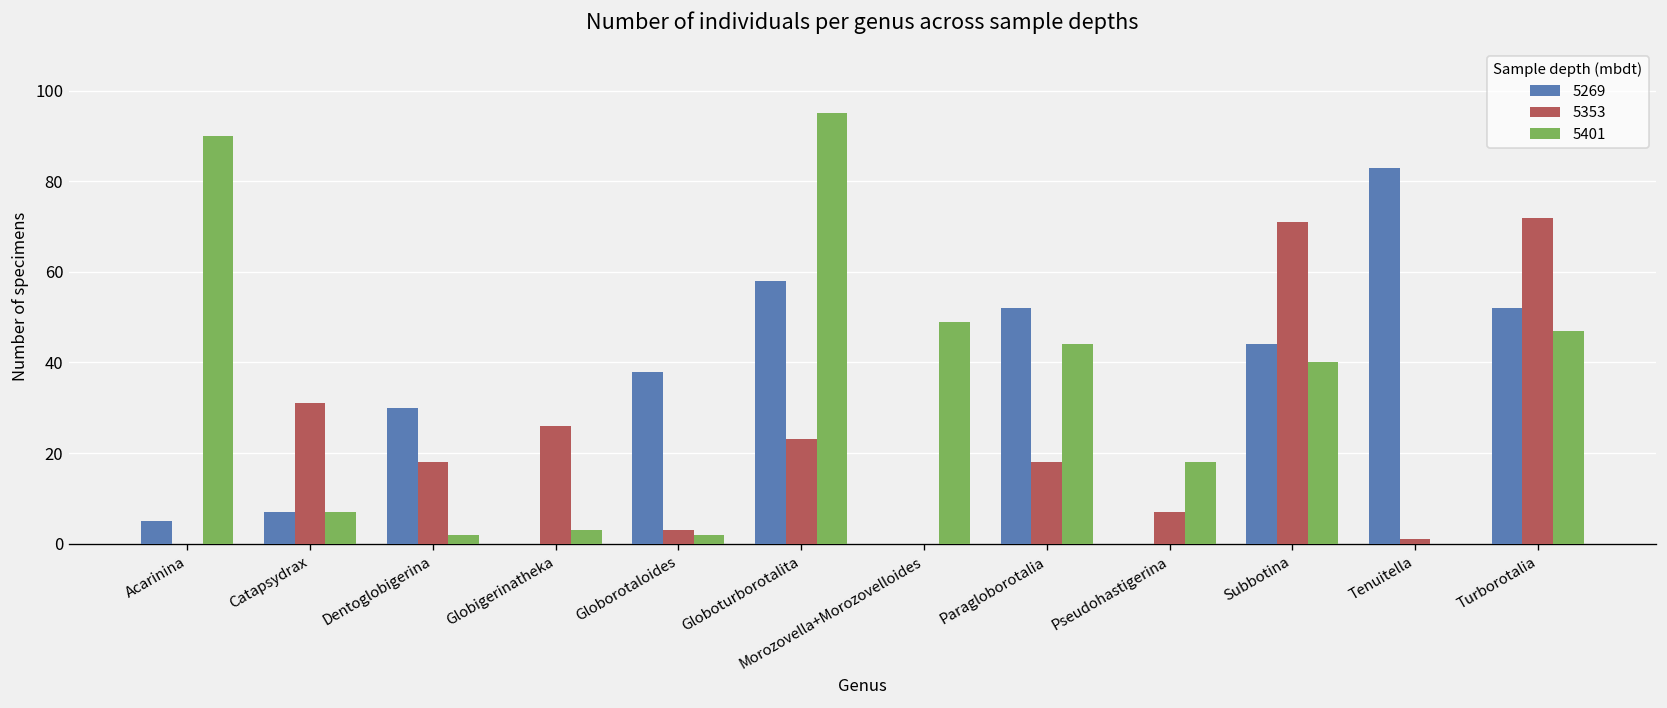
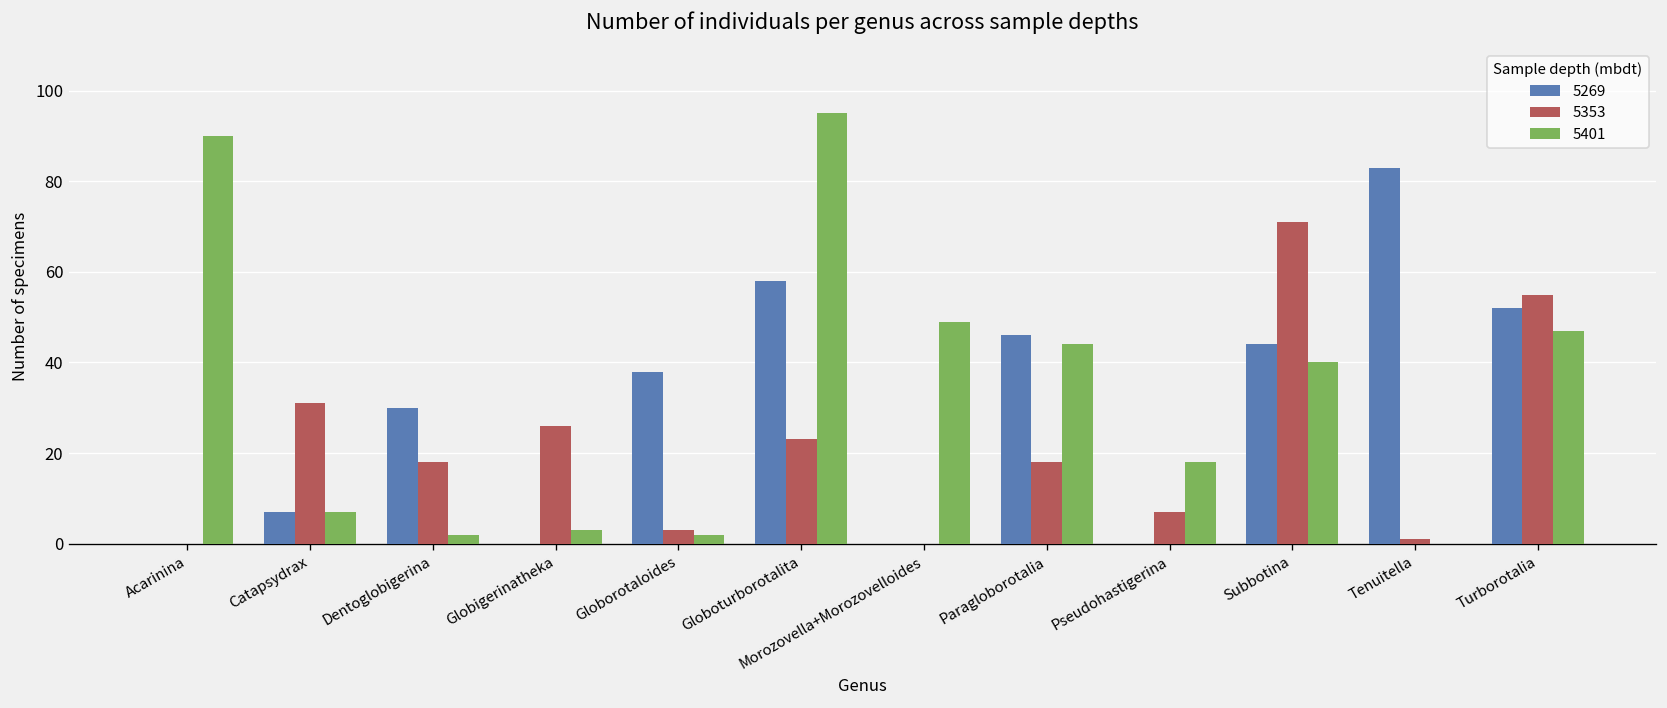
  {
    "5269": {
-     "Acarinina": 5,
+     "Acarinina": 0,
      "Catapsydrax": 7,
      "Dentoglobigerina": 30,
      "Globigerinatheka": 0,
      "Globorotaloides": 38,
      "Globoturborotalita": 58,
      "Morozovella+Morozovelloides": 0,
-     "Paragloborotalia": 52,
+     "Paragloborotalia": 46,
      "Pseudohastigerina": 0,
      "Subbotina": 44,
      "Tenuitella": 83,
      "Turborotalia": 52
    },
    "5353": {
      "Acarinina": 0,
      "Catapsydrax": 31,
      "Dentoglobigerina": 18,
      "Globigerinatheka": 26,
      "Globorotaloides": 3,
      "Globoturborotalita": 23,
      "Morozovella+Morozovelloides": 0,
      "Paragloborotalia": 18,
      "Pseudohastigerina": 7,
      "Subbotina": 71,
      "Tenuitella": 1,
-     "Turborotalia": 72
+     "Turborotalia": 55
    },
    "5401": {
      "Acarinina": 90,
      "Catapsydrax": 7,
      "Dentoglobigerina": 2,
      "Globigerinatheka": 3,
      "Globorotaloides": 2,
      "Globoturborotalita": 95,
      "Morozovella+Morozovelloides": 49,
      "Paragloborotalia": 44,
      "Pseudohastigerina": 18,
      "Subbotina": 40,
      "Tenuitella": 0,
      "Turborotalia": 47
    }
  }
